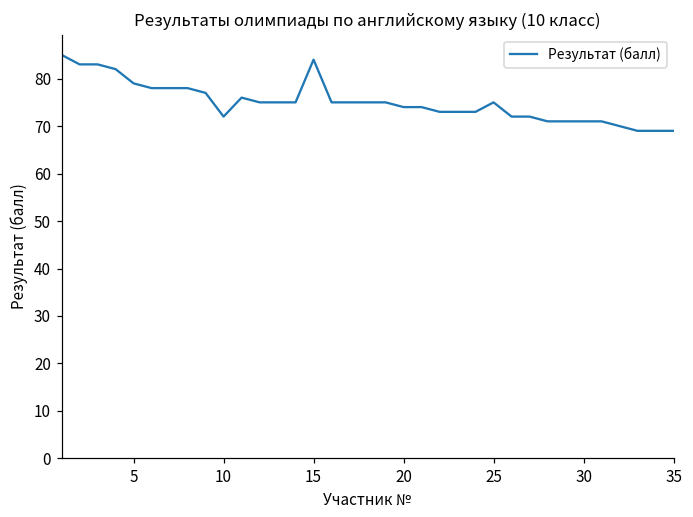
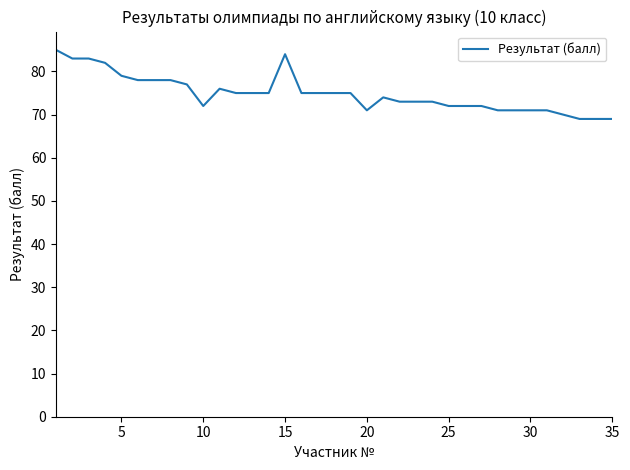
  {
    "5": 79,
    "10": 72,
    "15": 84,
-   "20": 74,
-   "25": 75,
+   "20": 71,
+   "25": 72,
    "30": 71,
    "35": 69
  }
